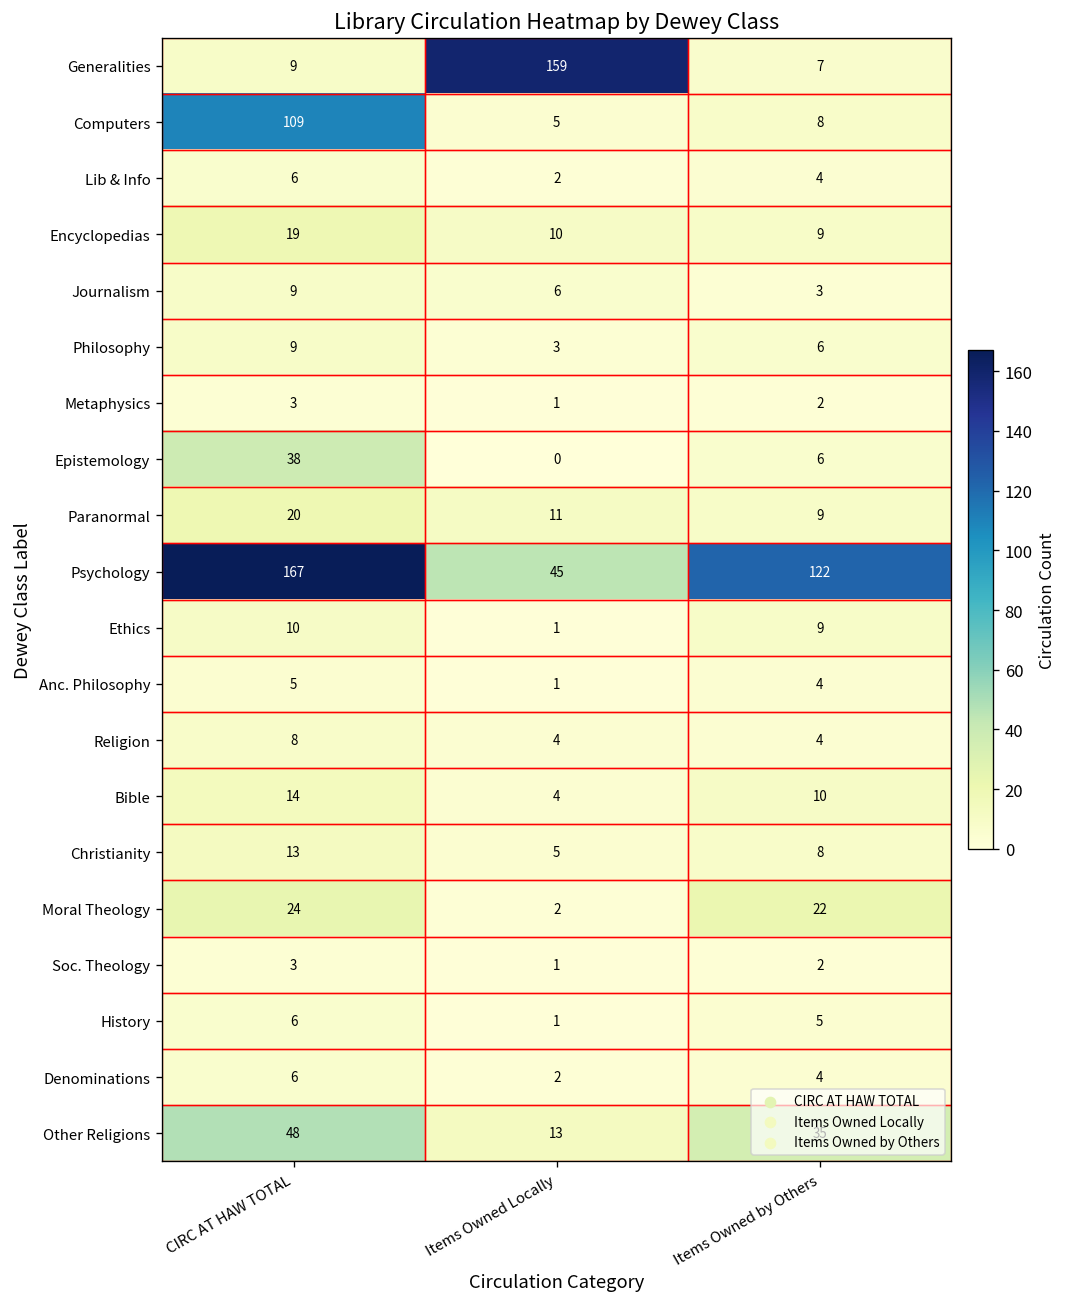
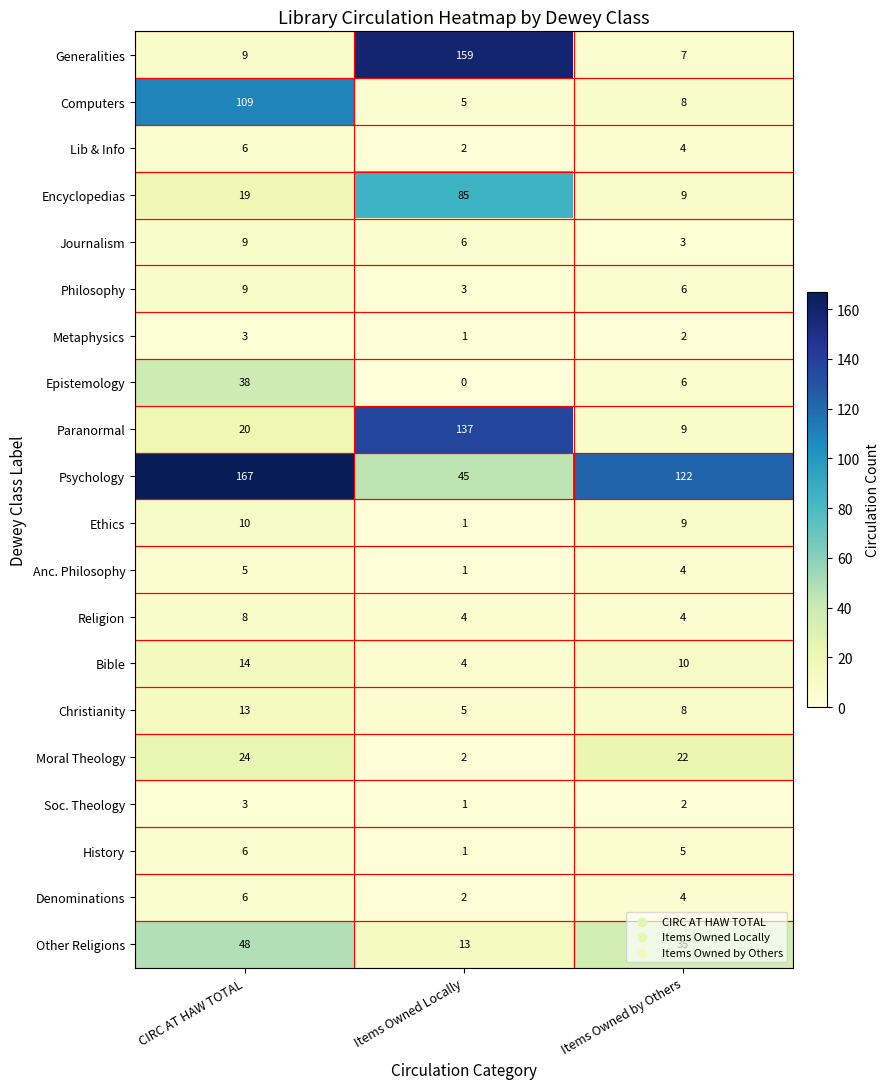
  {
    "Generalities": {
      "CIRC AT HAW TOTAL": 9,
      "Items Owned Locally": 159,
      "Items Owned by Others": 7
    },
    "Computers": {
      "CIRC AT HAW TOTAL": 109,
      "Items Owned Locally": 5,
      "Items Owned by Others": 8
    },
    "Lib & Info": {
      "CIRC AT HAW TOTAL": 6,
      "Items Owned Locally": 2,
      "Items Owned by Others": 4
    },
    "Encyclopedias": {
      "CIRC AT HAW TOTAL": 19,
-     "Items Owned Locally": 10,
+     "Items Owned Locally": 85,
      "Items Owned by Others": 9
    },
    "Journalism": {
      "CIRC AT HAW TOTAL": 9,
      "Items Owned Locally": 6,
      "Items Owned by Others": 3
    },
    "Philosophy": {
      "CIRC AT HAW TOTAL": 9,
      "Items Owned Locally": 3,
      "Items Owned by Others": 6
    },
    "Metaphysics": {
      "CIRC AT HAW TOTAL": 3,
      "Items Owned Locally": 1,
      "Items Owned by Others": 2
    },
    "Epistemology": {
      "CIRC AT HAW TOTAL": 38,
      "Items Owned Locally": 0,
      "Items Owned by Others": 6
    },
    "Paranormal": {
      "CIRC AT HAW TOTAL": 20,
-     "Items Owned Locally": 11,
+     "Items Owned Locally": 137,
      "Items Owned by Others": 9
    },
    "Psychology": {
      "CIRC AT HAW TOTAL": 167,
      "Items Owned Locally": 45,
      "Items Owned by Others": 122
    },
    "Ethics": {
      "CIRC AT HAW TOTAL": 10,
      "Items Owned Locally": 1,
      "Items Owned by Others": 9
    },
    "Anc. Philosophy": {
      "CIRC AT HAW TOTAL": 5,
      "Items Owned Locally": 1,
      "Items Owned by Others": 4
    },
    "Religion": {
      "CIRC AT HAW TOTAL": 8,
      "Items Owned Locally": 4,
      "Items Owned by Others": 4
    },
    "Bible": {
      "CIRC AT HAW TOTAL": 14,
      "Items Owned Locally": 4,
      "Items Owned by Others": 10
    },
    "Christianity": {
      "CIRC AT HAW TOTAL": 13,
      "Items Owned Locally": 5,
      "Items Owned by Others": 8
    },
    "Moral Theology": {
      "CIRC AT HAW TOTAL": 24,
      "Items Owned Locally": 2,
      "Items Owned by Others": 22
    },
    "Soc. Theology": {
      "CIRC AT HAW TOTAL": 3,
      "Items Owned Locally": 1,
      "Items Owned by Others": 2
    },
    "History": {
      "CIRC AT HAW TOTAL": 6,
      "Items Owned Locally": 1,
      "Items Owned by Others": 5
    },
    "Denominations": {
      "CIRC AT HAW TOTAL": 6,
      "Items Owned Locally": 2,
      "Items Owned by Others": 4
    },
    "Other Religions": {
      "CIRC AT HAW TOTAL": 48,
      "Items Owned Locally": 13
    }
  }
